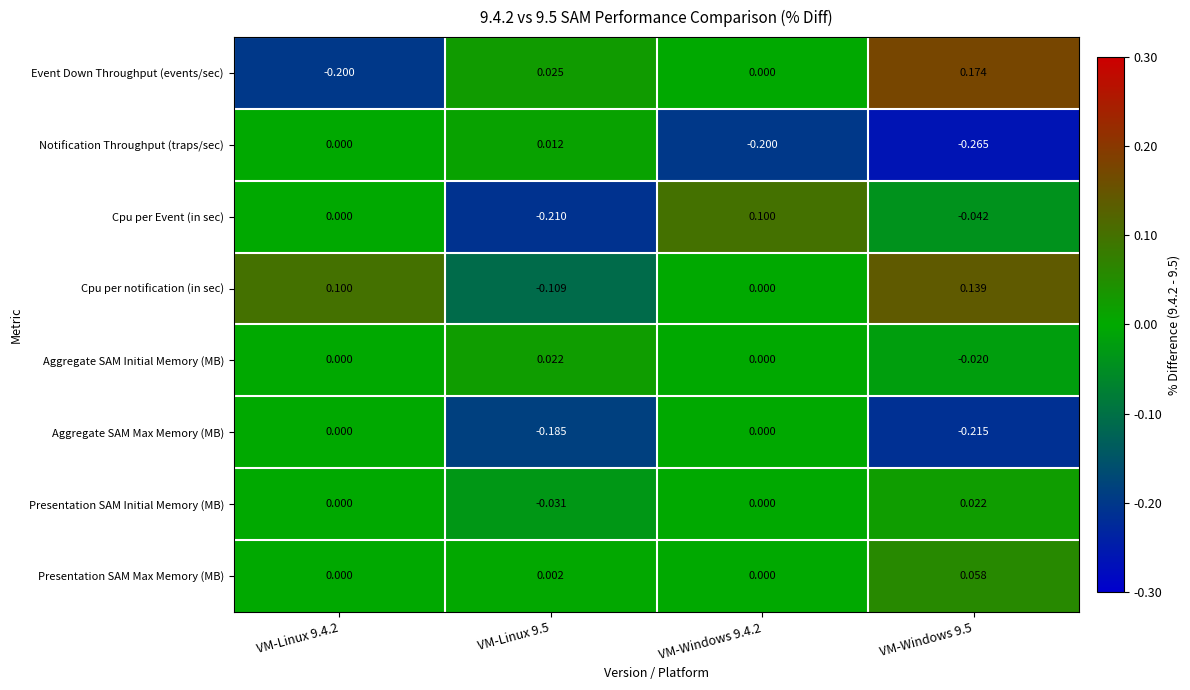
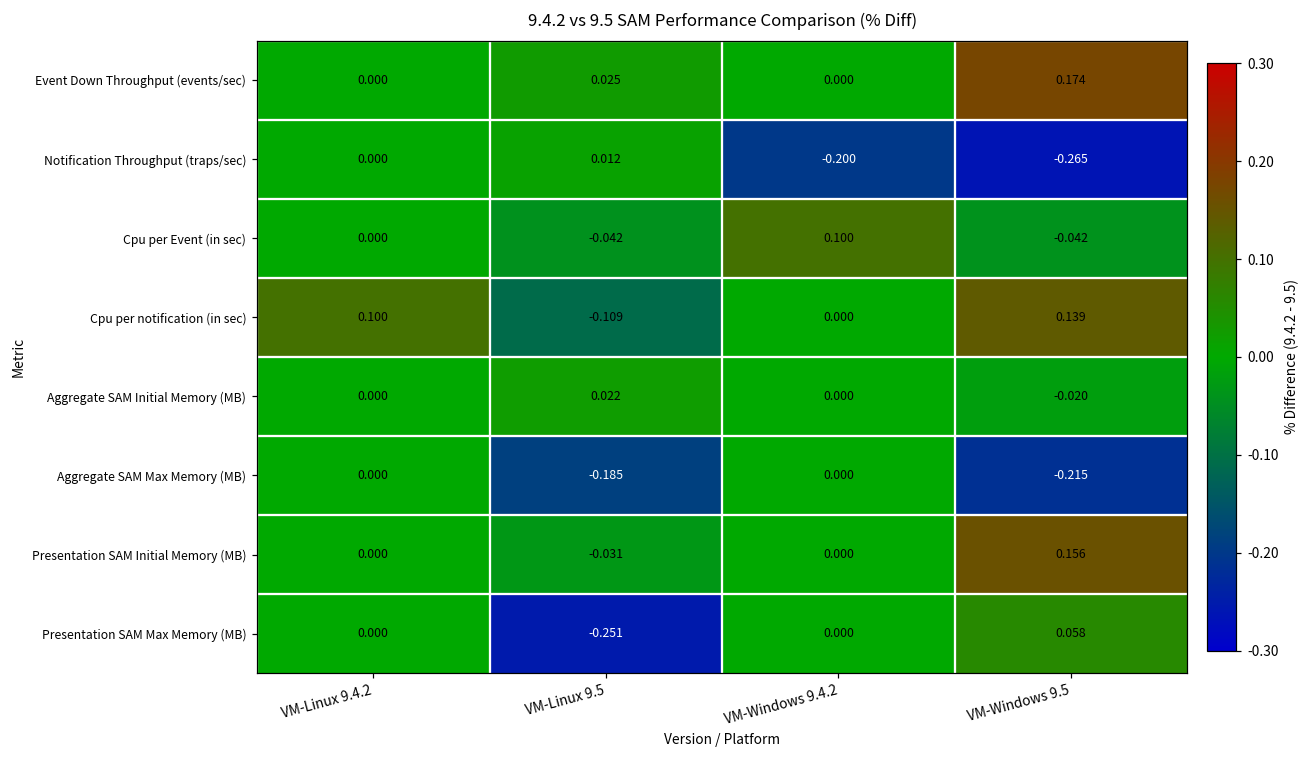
  {
    "Event Down Throughput (events/sec)": {
-     "VM-Linux 9.4.2": -0.200,
+     "VM-Linux 9.4.2": 0.000,
      "VM-Linux 9.5": 0.025,
      "VM-Windows 9.4.2": 0.000,
      "VM-Windows 9.5": 0.174
    },
    "Notification Throughput (traps/sec)": {
      "VM-Linux 9.4.2": 0.000,
      "VM-Linux 9.5": 0.012,
      "VM-Windows 9.4.2": -0.200,
      "VM-Windows 9.5": -0.265
    },
    "Cpu per Event (in sec)": {
      "VM-Linux 9.4.2": 0.000,
-     "VM-Linux 9.5": -0.210,
+     "VM-Linux 9.5": -0.042,
      "VM-Windows 9.4.2": 0.100,
      "VM-Windows 9.5": -0.042
    },
    "Cpu per notification (in sec)": {
      "VM-Linux 9.4.2": 0.100,
      "VM-Linux 9.5": -0.109,
      "VM-Windows 9.4.2": 0.000,
      "VM-Windows 9.5": 0.139
    },
    "Aggregate SAM Initial Memory (MB)": {
      "VM-Linux 9.4.2": 0.000,
      "VM-Linux 9.5": 0.022,
      "VM-Windows 9.4.2": 0.000,
      "VM-Windows 9.5": -0.020
    },
    "Aggregate SAM Max Memory (MB)": {
      "VM-Linux 9.4.2": 0.000,
      "VM-Linux 9.5": -0.185,
      "VM-Windows 9.4.2": 0.000,
      "VM-Windows 9.5": -0.215
    },
    "Presentation SAM Initial Memory (MB)": {
      "VM-Linux 9.4.2": 0.000,
      "VM-Linux 9.5": -0.031,
      "VM-Windows 9.4.2": 0.000,
-     "VM-Windows 9.5": 0.022
+     "VM-Windows 9.5": 0.156
    },
    "Presentation SAM Max Memory (MB)": {
      "VM-Linux 9.4.2": 0.000,
-     "VM-Linux 9.5": 0.002,
+     "VM-Linux 9.5": -0.251,
      "VM-Windows 9.4.2": 0.000,
      "VM-Windows 9.5": 0.058
    }
  }
